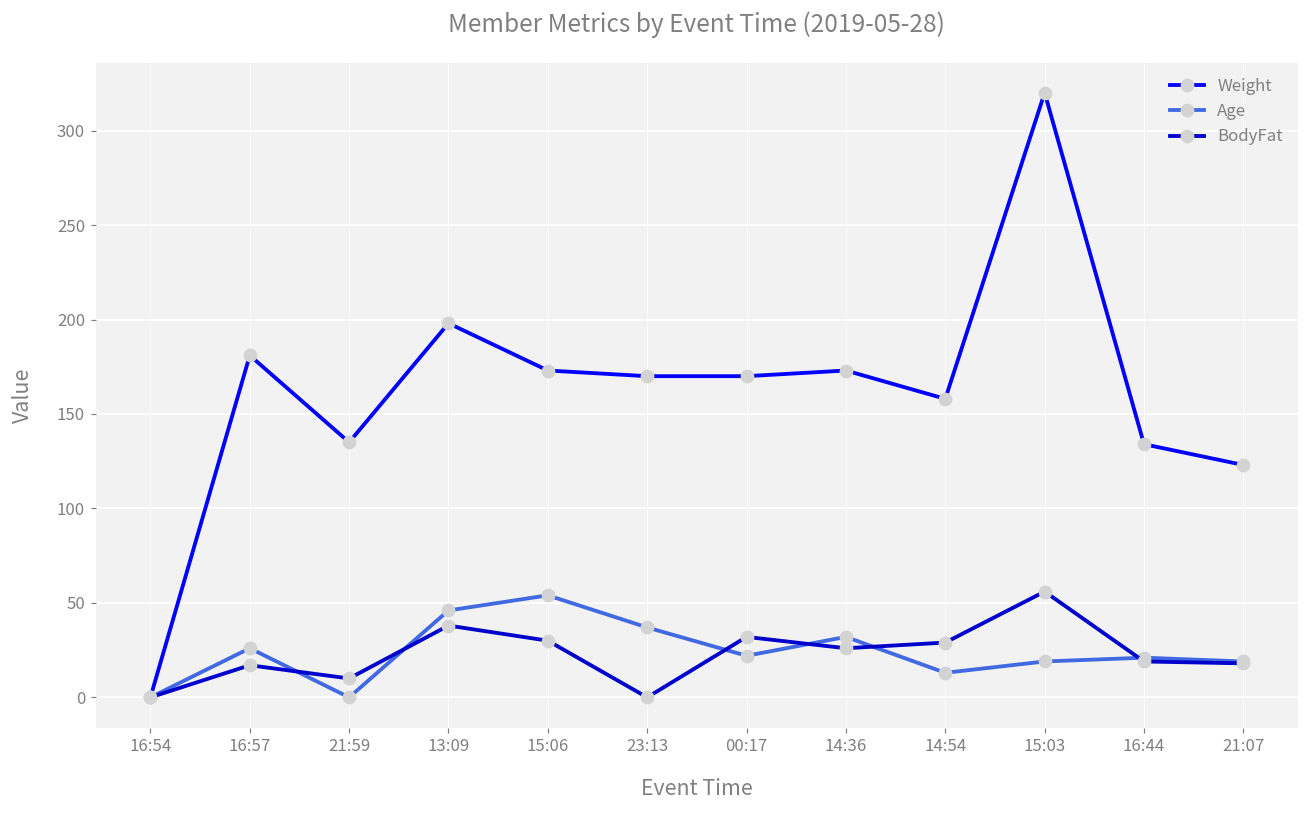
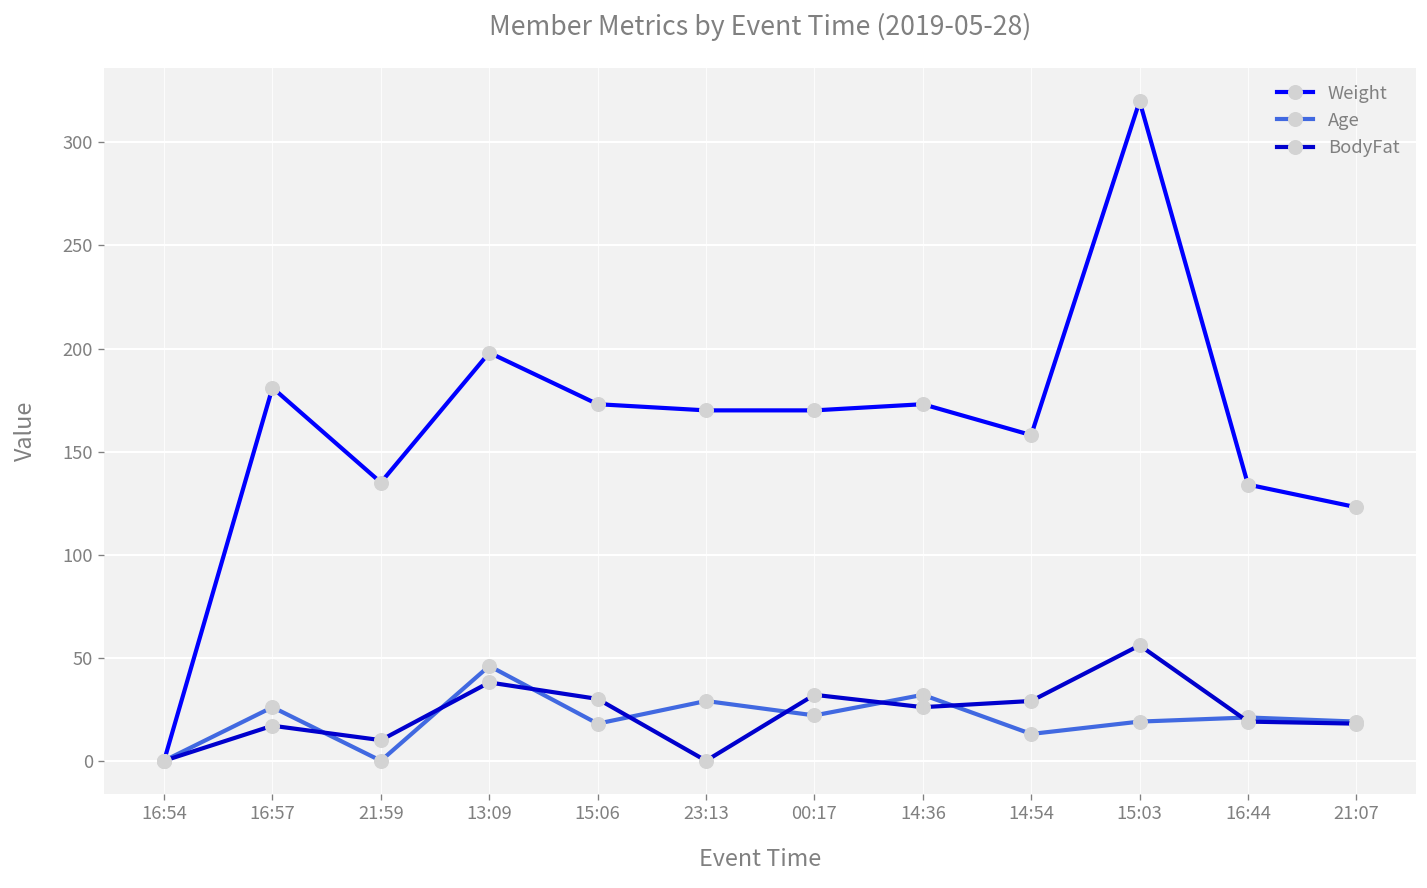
  {
    "Age": {
      "16:57": 26,
      "21:59": 0,
      "13:09": 46,
-     "15:06": 54,
-     "23:13": 37,
+     "15:06": 18,
+     "23:13": 29,
      "00:17": 22,
      "14:36": 32,
      "14:54": 13,
      "15:03": 19,
      "16:44": 21
    }
  }
